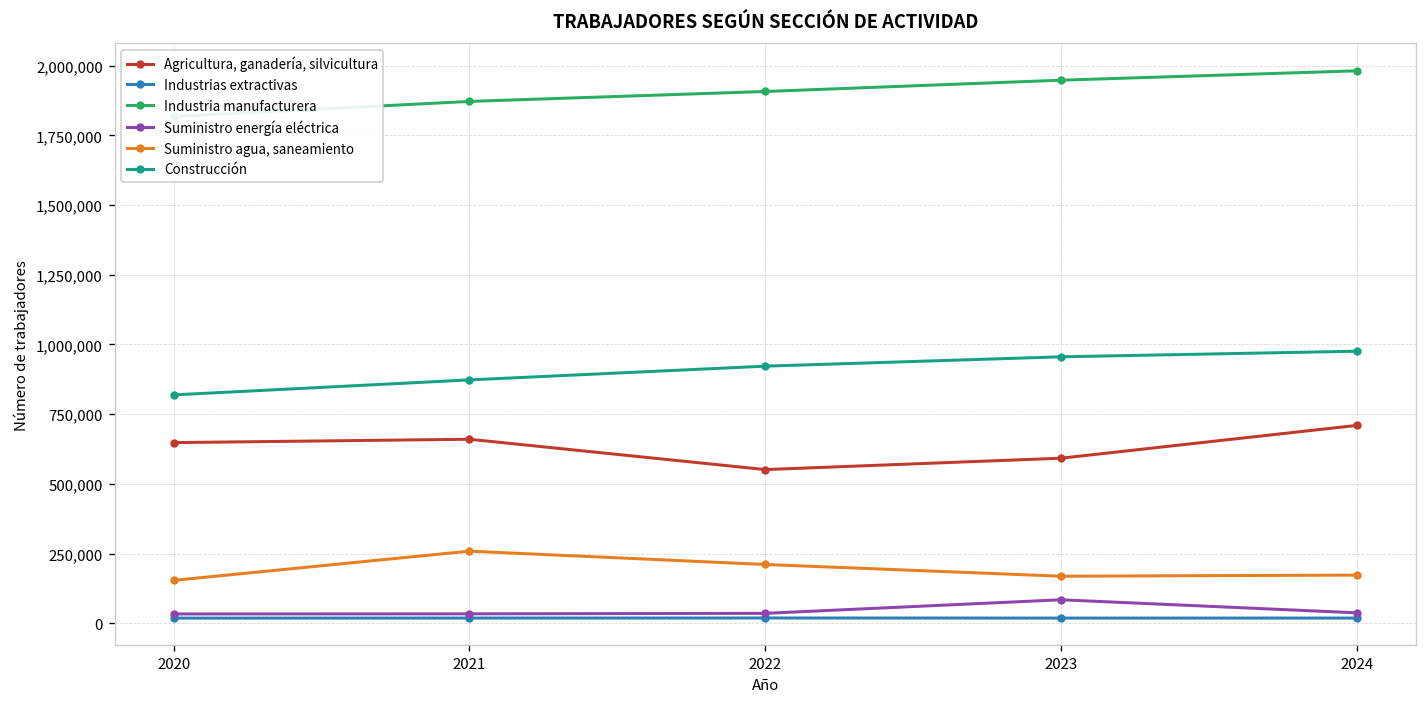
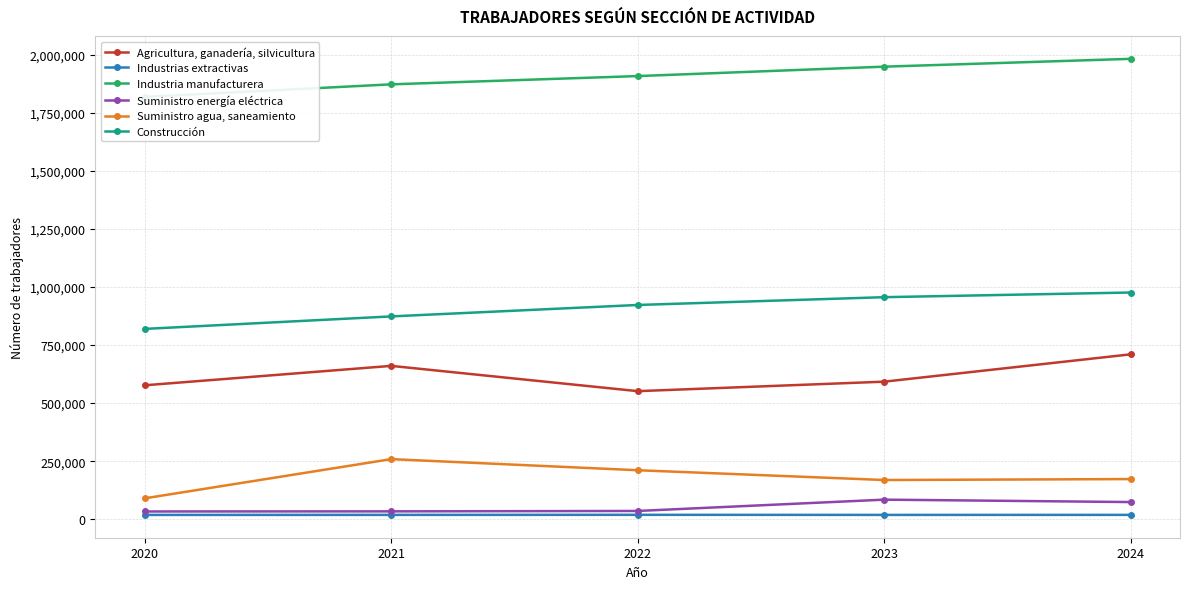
  {
    "Agricultura, ganadería, silvicultura": {
-     "2020": "650,000",
+     "2020": "580,000",
      "2021": "660,000",
      "2022": "550,000",
      "2023": "590,000",
      "2024": "710,000"
    },
    "Industrias extractivas": {
      "2020": "20,000",
      "2021": "20,000",
      "2022": "20,000",
      "2023": "20,000",
      "2024": "20,000"
    },
    "Suministro energía eléctrica": {
      "2020": "30,000",
      "2021": "30,000",
      "2022": "40,000",
      "2023": "80,000",
-     "2024": "40,000"
+     "2024": "70,000"
    },
    "Suministro agua, saneamiento": {
-     "2020": "150,000",
+     "2020": "90,000",
      "2021": "260,000",
      "2022": "210,000",
      "2023": "170,000",
      "2024": "170,000"
    }
  }
